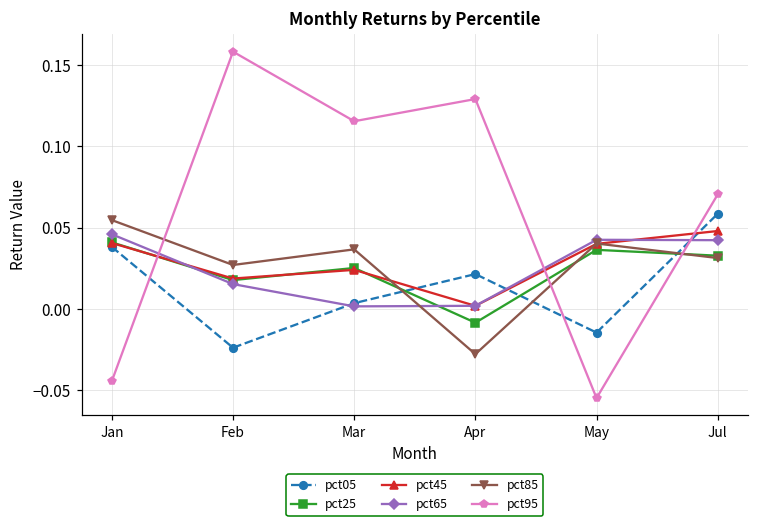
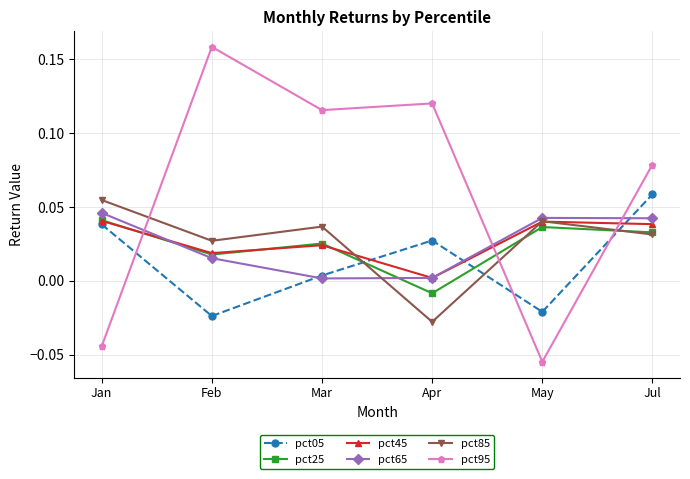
  {
    "pct05": {
      "Jan": 0.038,
      "Feb": -0.024,
      "Mar": 0.004,
-     "Apr": 0.021,
-     "May": -0.015,
+     "Apr": 0.027,
+     "May": -0.021,
      "Jul": 0.059
    },
    "pct25": {
      "Apr": -0.008,
      "May": 0.036
    },
    "pct45": {
-     "Jul": 0.048
+     "Jul": 0.038
    },
    "pct65": {
      "Jan": 0.046,
      "Feb": 0.015,
      "Mar": 0.002,
      "May": 0.043,
      "Jul": 0.042
    },
    "pct85": {
      "Jan": 0.055,
      "Feb": 0.027,
      "Mar": 0.037,
      "Apr": -0.028
    },
    "pct95": {
      "Jan": -0.044,
      "Feb": 0.158,
      "Mar": 0.115,
-     "Apr": 0.129,
+     "Apr": 0.120,
      "May": -0.055,
-     "Jul": 0.070
+     "Jul": 0.079
    }
  }
